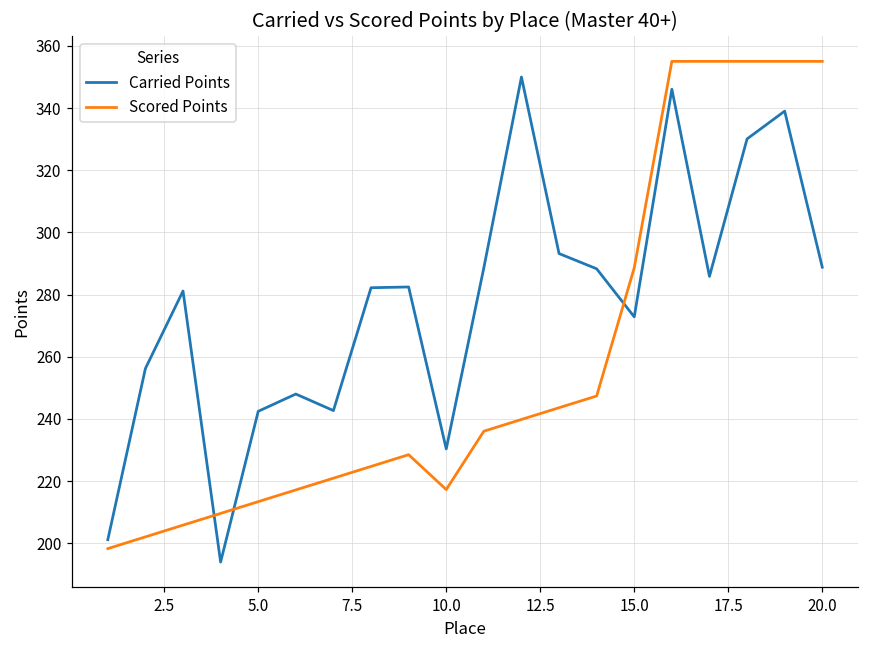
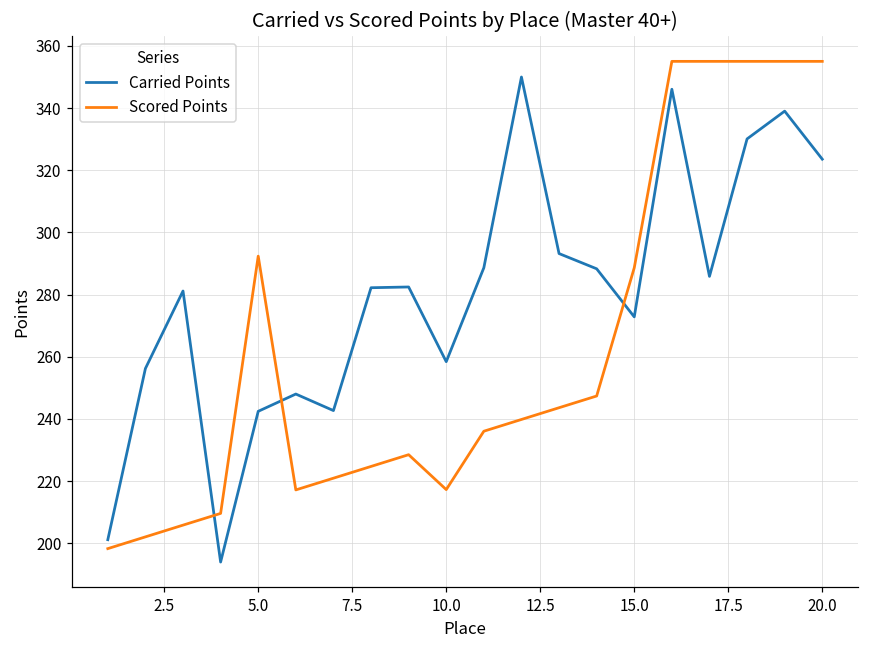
  {
    "Carried Points": {
      "5.0": 242,
-     "10.0": 230,
+     "10.0": 258,
      "15.0": 273,
-     "20.0": 289
+     "20.0": 324
    },
    "Scored Points": {
-     "5.0": 213,
+     "5.0": 292,
      "10.0": 217,
      "15.0": 289,
      "20.0": 355
    }
  }
